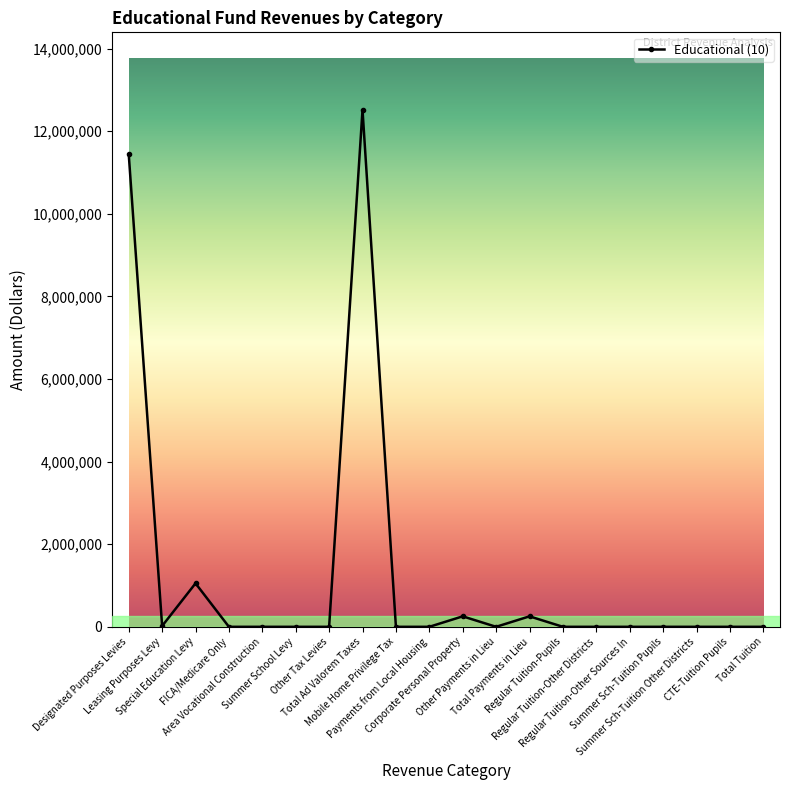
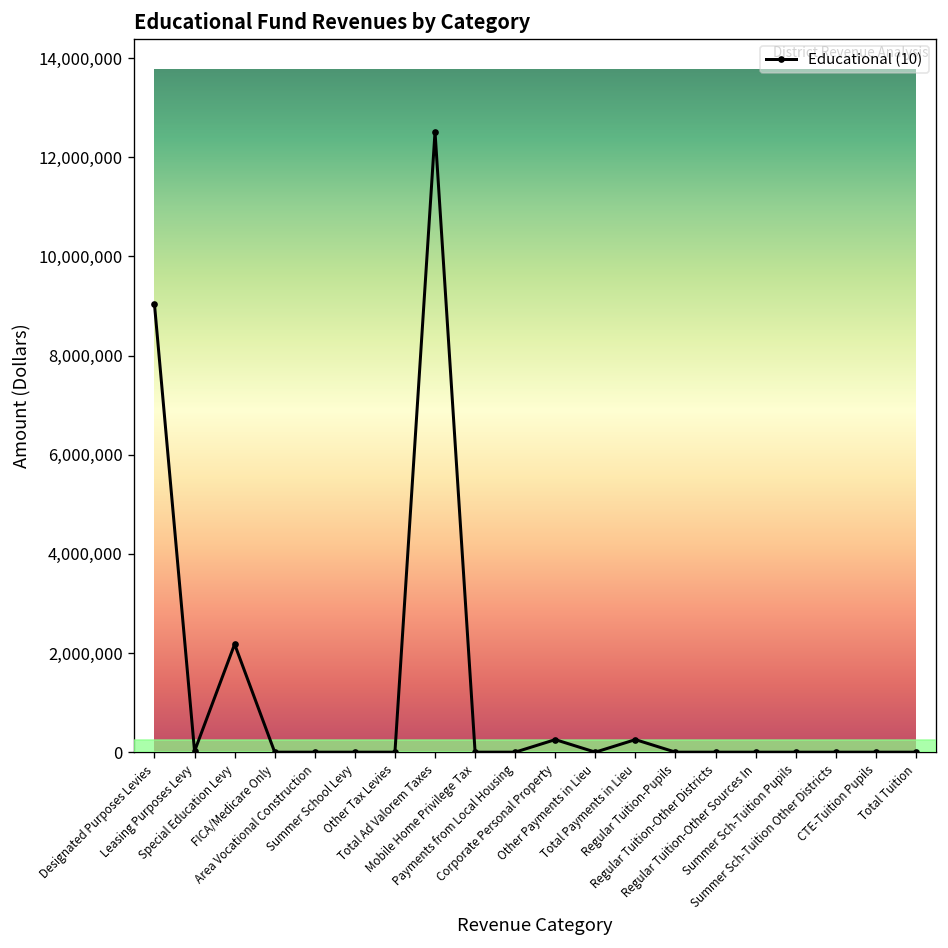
  {
-   "Designated Purposes Levies": "11,400,000",
-   "Special Education Levy": "1,100,000",
+   "Designated Purposes Levies": "9,000,000",
+   "Special Education Levy": "2,200,000",
    "Total Ad Valorem Taxes": "12,500,000",
    "Corporate Personal Property": "300,000",
    "Total Payments in Lieu": "300,000"
  }
